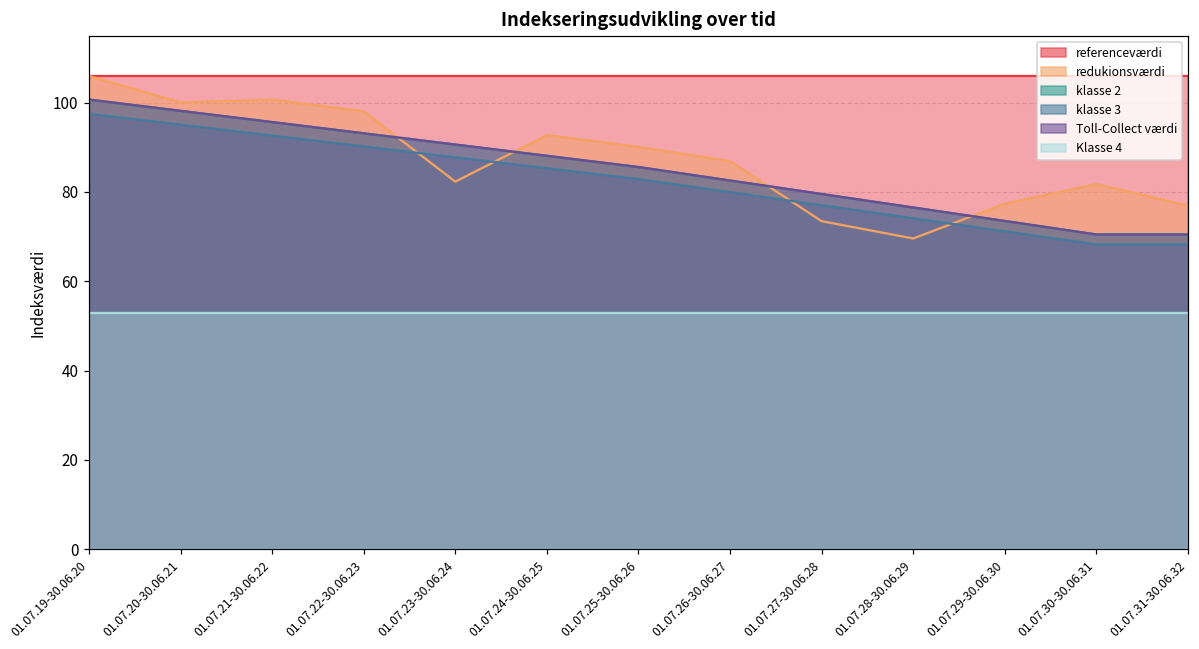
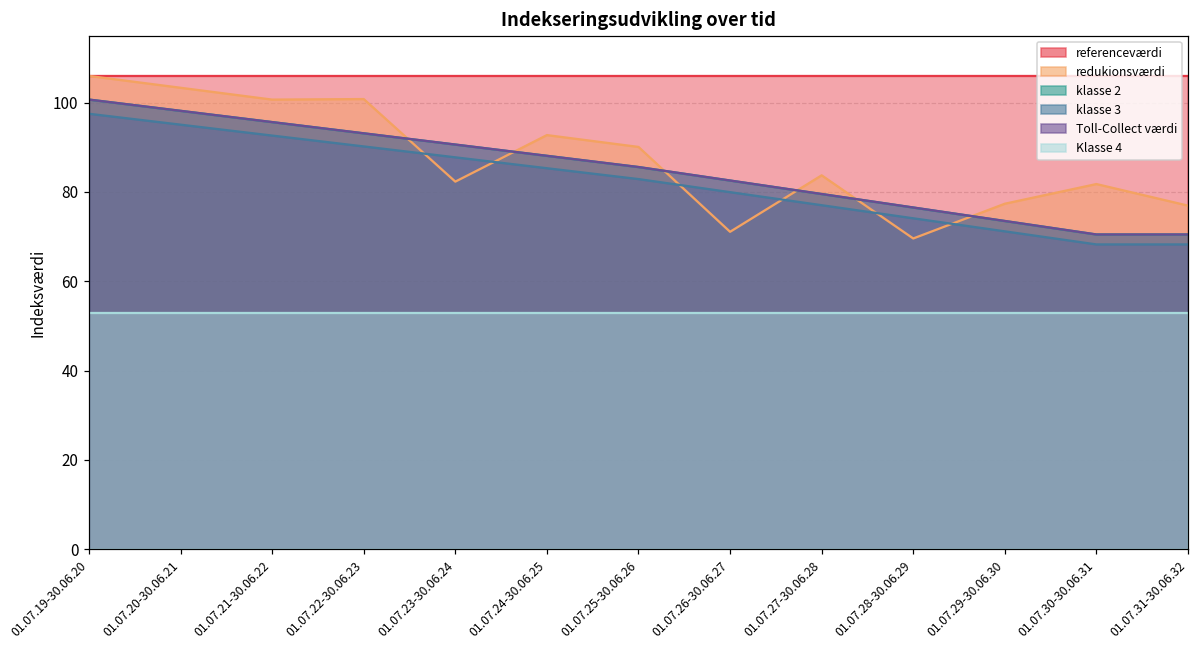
  {
    "referenceværdi": {
      "01.07.20-30.06.21": 106,
      "01.07.21-30.06.22": 106,
      "01.07.22-30.06.23": 106,
      "01.07.23-30.06.24": 106,
      "01.07.24-30.06.25": 106,
      "01.07.25-30.06.26": 106,
      "01.07.26-30.06.27": 106,
      "01.07.27-30.06.28": 106,
      "01.07.28-30.06.29": 106,
      "01.07.29-30.06.30": 106,
      "01.07.31-30.06.32": 106
    },
    "redukionsværdi": {
-     "01.07.20-30.06.21": 100,
+     "01.07.20-30.06.21": 103,
      "01.07.21-30.06.22": 101,
-     "01.07.22-30.06.23": 98,
+     "01.07.22-30.06.23": 101,
      "01.07.23-30.06.24": 82,
      "01.07.24-30.06.25": 93,
      "01.07.25-30.06.26": 90,
-     "01.07.26-30.06.27": 87,
-     "01.07.27-30.06.28": 73,
+     "01.07.26-30.06.27": 71,
+     "01.07.27-30.06.28": 84,
      "01.07.28-30.06.29": 70,
      "01.07.29-30.06.30": 77,
      "01.07.30-30.06.31": 82,
      "01.07.31-30.06.32": 77
    },
    "Klasse 4": {
      "01.07.19-30.06.20": 53,
      "01.07.20-30.06.21": 53,
      "01.07.21-30.06.22": 53,
      "01.07.22-30.06.23": 53,
      "01.07.23-30.06.24": 53,
      "01.07.24-30.06.25": 53,
      "01.07.25-30.06.26": 53,
      "01.07.26-30.06.27": 53,
      "01.07.27-30.06.28": 53,
      "01.07.28-30.06.29": 53,
      "01.07.29-30.06.30": 53,
      "01.07.30-30.06.31": 53,
      "01.07.31-30.06.32": 53
    }
  }
